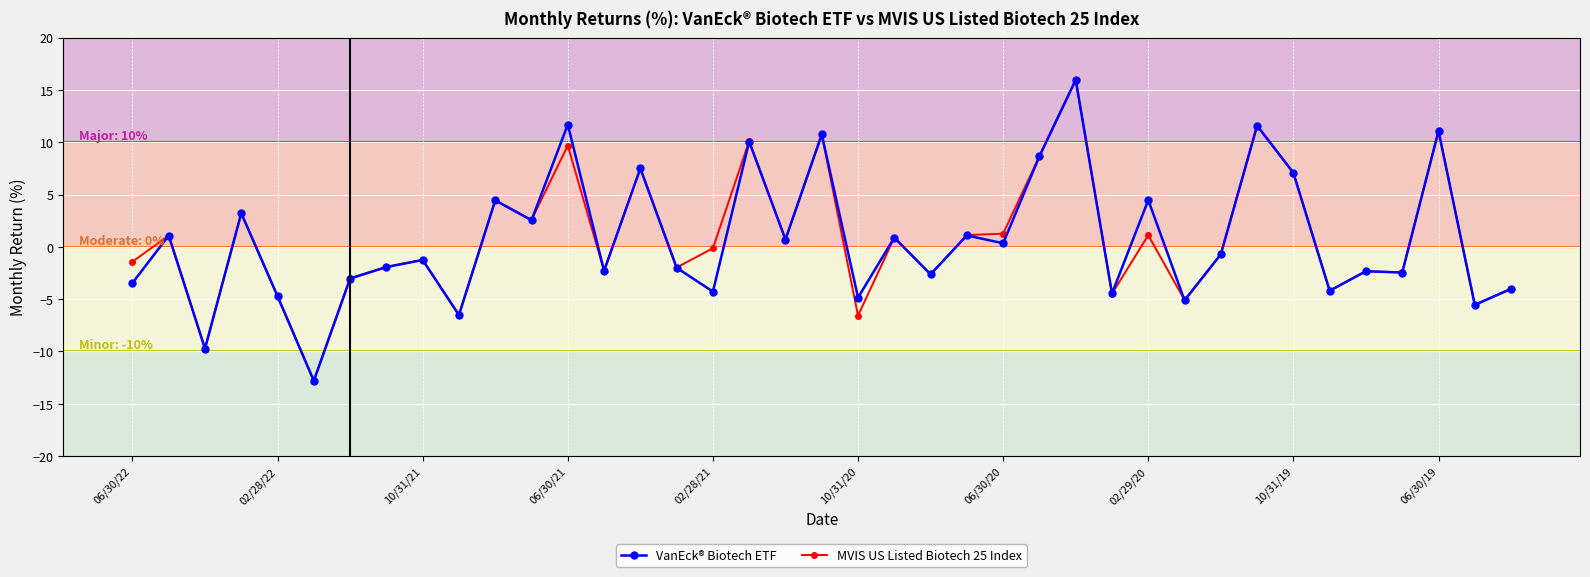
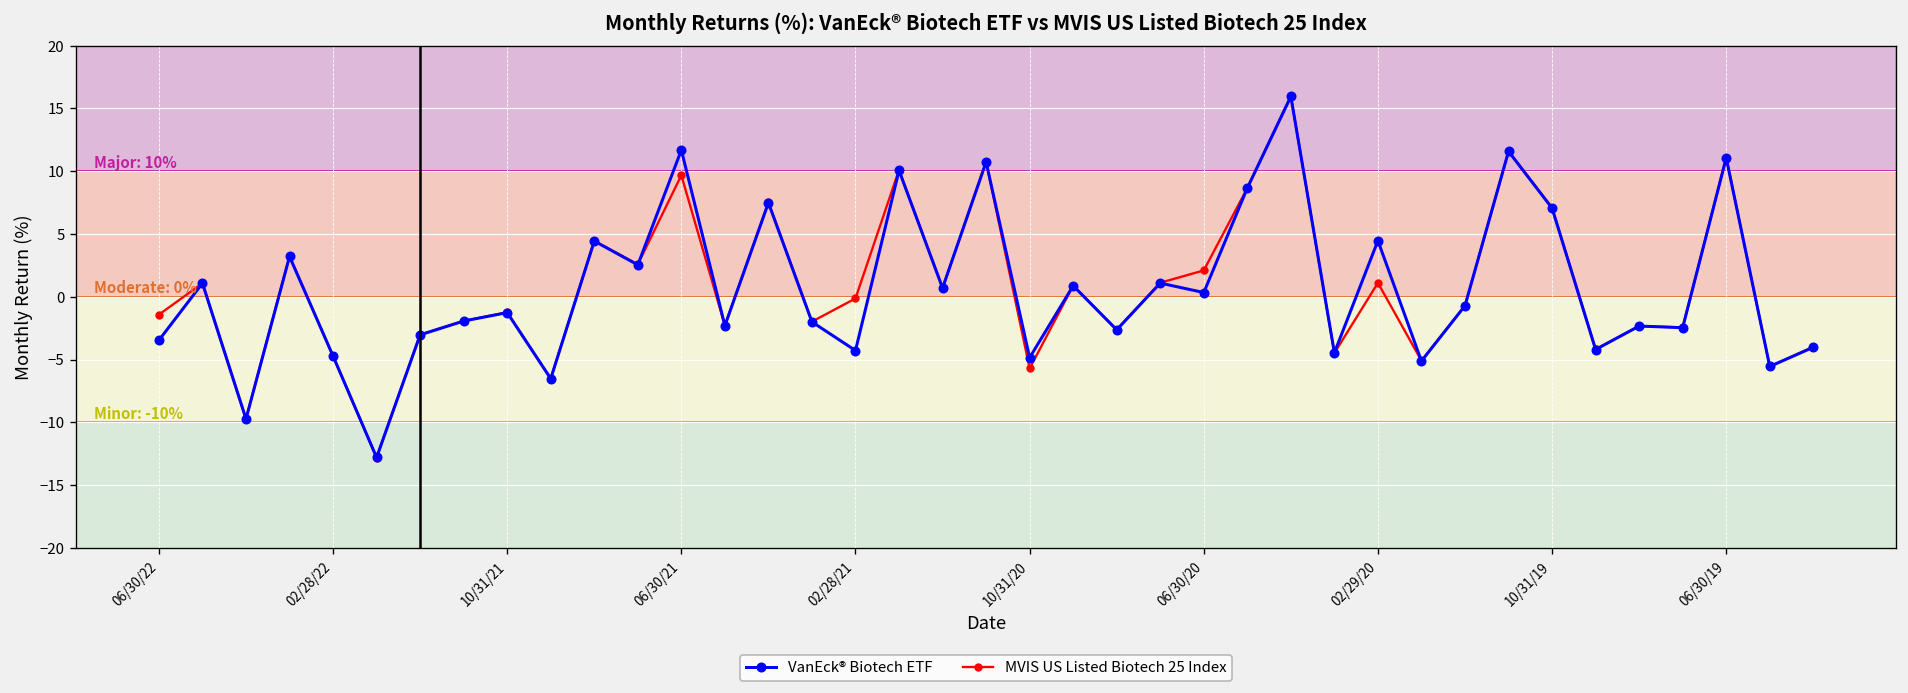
  {
    "VanEck® Biotech ETF": {
      "06/30/22": -3.5,
      "06/30/21": 11.7,
      "02/28/21": -4.3,
      "10/31/20": -4.9,
      "06/30/20": 0.3,
      "02/29/20": 4.5
    },
    "MVIS US Listed Biotech 25 Index": {
      "06/30/22": -1.4,
      "06/30/21": 9.7,
      "02/28/21": -0.1,
-     "10/31/20": -6.6,
-     "06/30/20": 1.3,
+     "10/31/20": -5.7,
+     "06/30/20": 2.1,
      "02/29/20": 1.1
    }
  }
